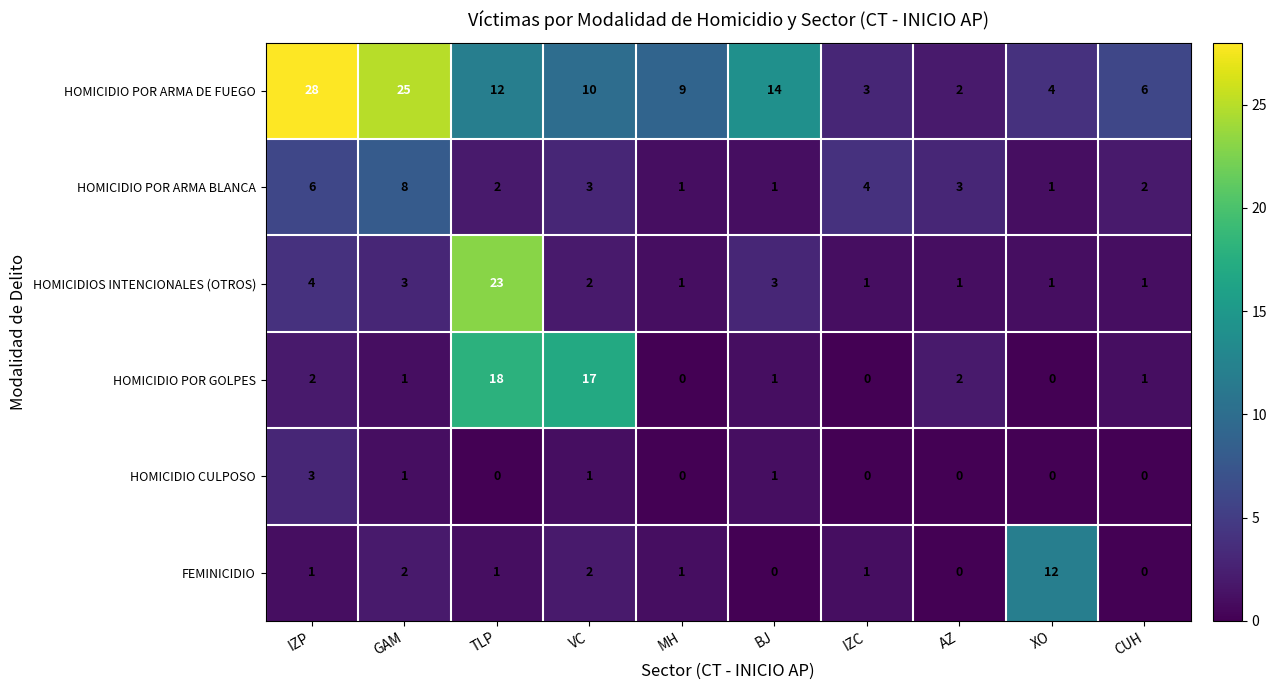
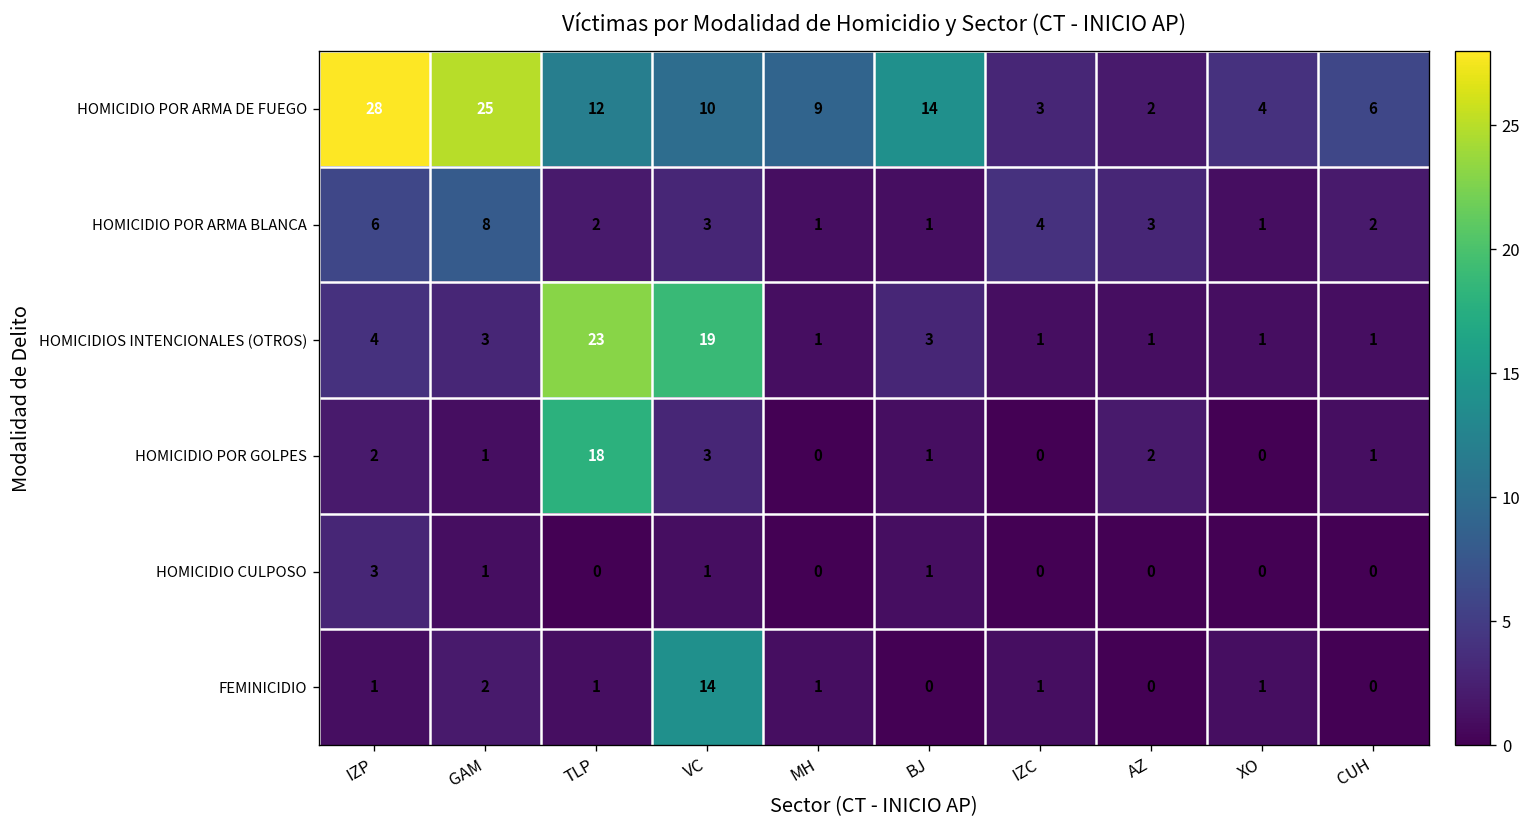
  {
    "HOMICIDIO POR ARMA DE FUEGO": {
      "IZP": 28,
      "GAM": 25,
      "TLP": 12,
      "VC": 10,
      "MH": 9,
      "BJ": 14,
      "IZC": 3,
      "AZ": 2,
      "XO": 4,
      "CUH": 6
    },
    "HOMICIDIO POR ARMA BLANCA": {
      "IZP": 6,
      "GAM": 8,
      "TLP": 2,
      "VC": 3,
      "MH": 1,
      "BJ": 1,
      "IZC": 4,
      "AZ": 3,
      "XO": 1,
      "CUH": 2
    },
    "HOMICIDIOS INTENCIONALES (OTROS)": {
      "IZP": 4,
      "GAM": 3,
      "TLP": 23,
-     "VC": 2,
+     "VC": 19,
      "MH": 1,
      "BJ": 3,
      "IZC": 1,
      "AZ": 1,
      "XO": 1,
      "CUH": 1
    },
    "HOMICIDIO POR GOLPES": {
      "IZP": 2,
      "GAM": 1,
      "TLP": 18,
-     "VC": 17,
+     "VC": 3,
      "MH": 0,
      "BJ": 1,
      "IZC": 0,
      "AZ": 2,
      "XO": 0,
      "CUH": 1
    },
    "HOMICIDIO CULPOSO": {
      "IZP": 3,
      "GAM": 1,
      "TLP": 0,
      "VC": 1,
      "MH": 0,
      "BJ": 1,
      "IZC": 0,
      "AZ": 0,
      "XO": 0,
      "CUH": 0
    },
    "FEMINICIDIO": {
      "IZP": 1,
      "GAM": 2,
      "TLP": 1,
-     "VC": 2,
+     "VC": 14,
      "MH": 1,
      "BJ": 0,
      "IZC": 1,
      "AZ": 0,
-     "XO": 12,
+     "XO": 1,
      "CUH": 0
    }
  }
